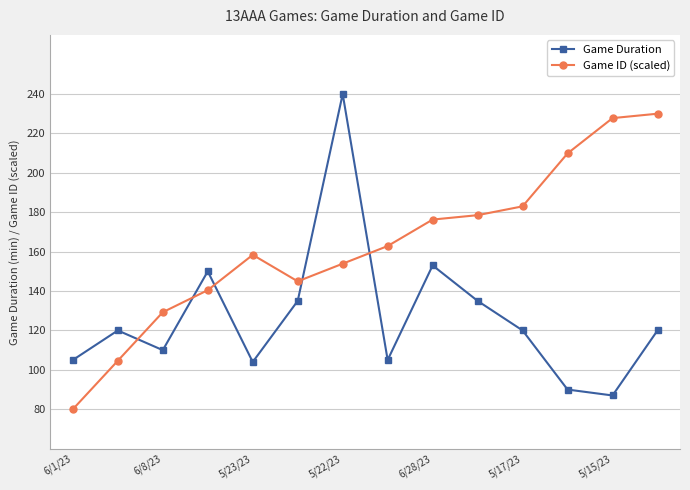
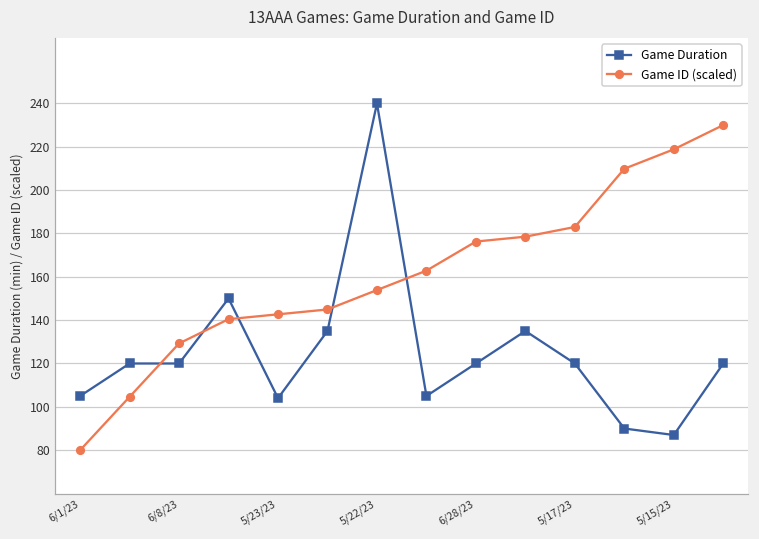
  {
    "Game Duration": {
      "6/1/23": 105,
-     "6/8/23": 110,
+     "6/8/23": 120,
      "5/23/23": 104,
      "5/22/23": 240,
-     "6/28/23": 153,
+     "6/28/23": 120,
      "5/17/23": 120,
      "5/15/23": 87
    },
    "Game ID (scaled)": {
      "6/1/23": 80,
      "6/8/23": 129,
-     "5/23/23": 158,
+     "5/23/23": 143,
      "5/22/23": 154,
      "6/28/23": 176,
      "5/17/23": 183,
-     "5/15/23": 228
+     "5/15/23": 219
    }
  }
